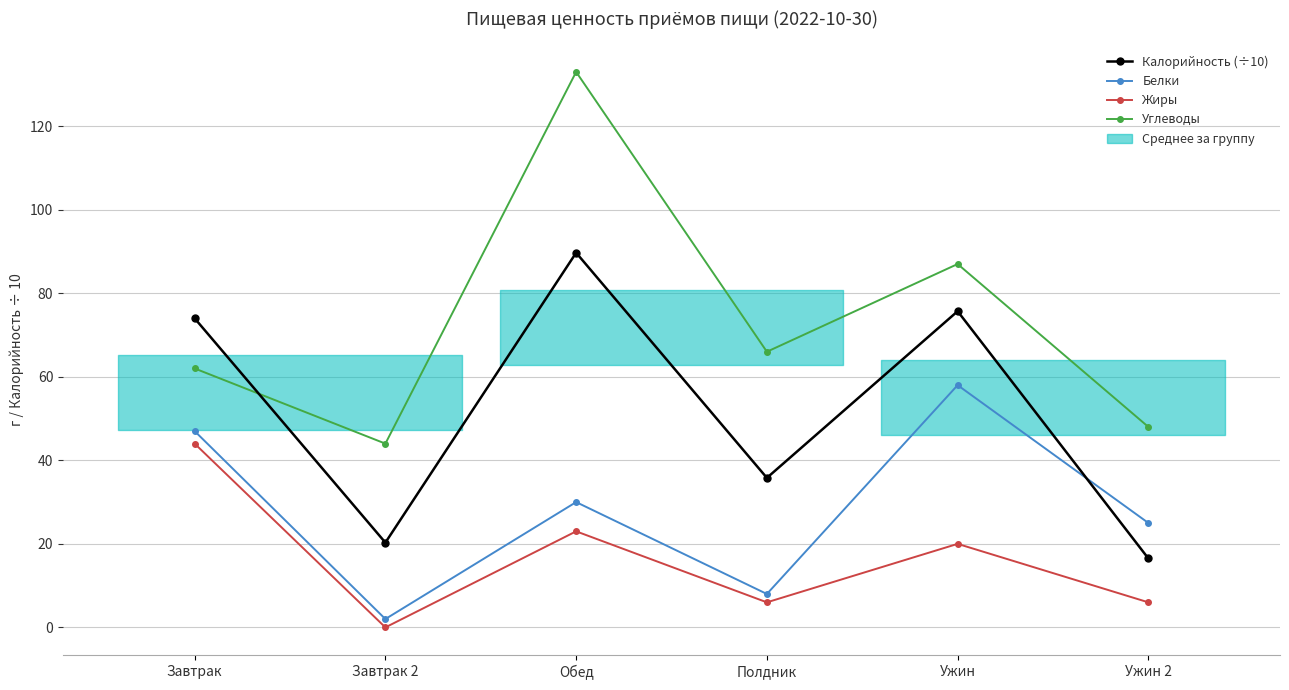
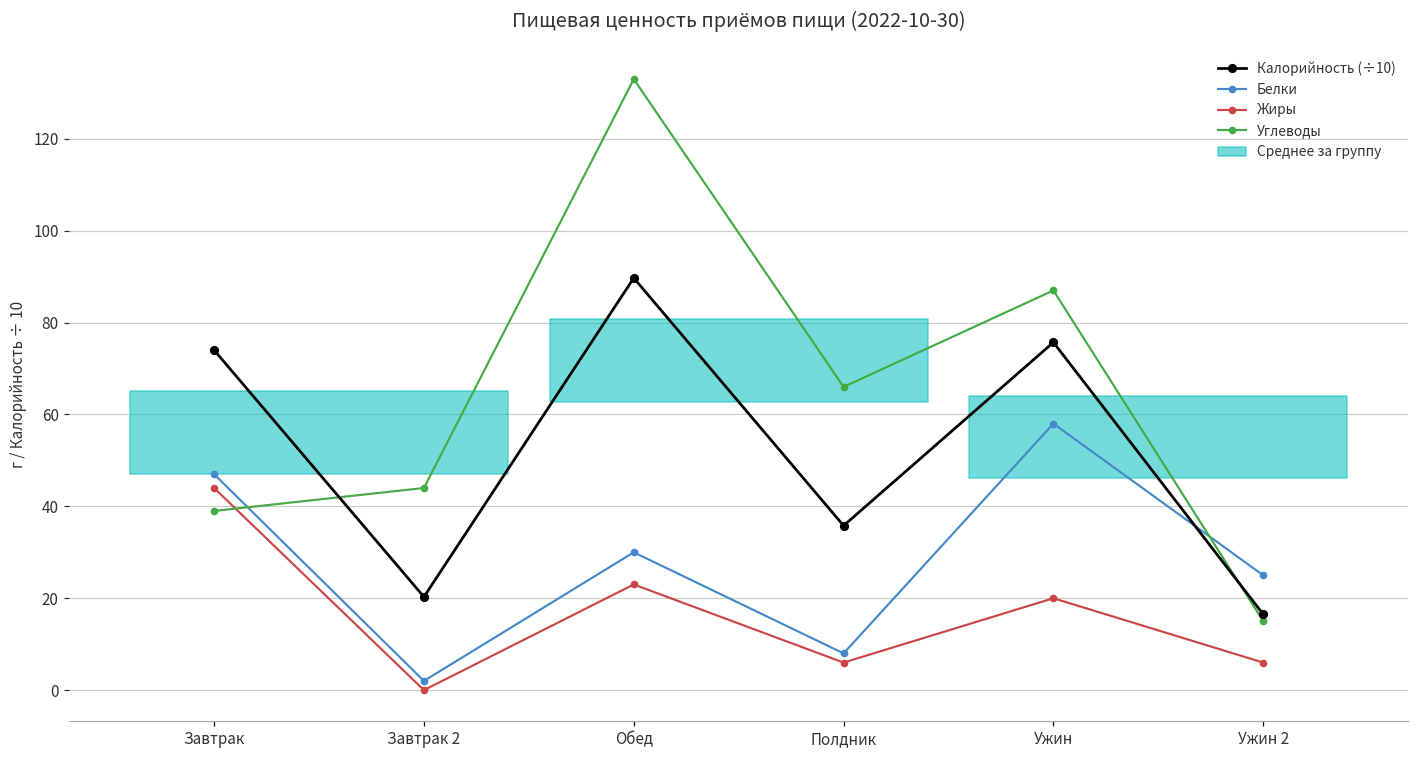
  {
    "Калорийность (÷10)": {
      "Завтрак": 74,
      "Завтрак 2": 20,
      "Обед": 90,
      "Полдник": 36,
      "Ужин": 76,
      "Ужин 2": 17
    },
    "Белки": {
      "Завтрак": 47,
      "Завтрак 2": 2,
      "Обед": 30,
      "Полдник": 8,
      "Ужин": 58,
      "Ужин 2": 25
    },
    "Жиры": {
      "Завтрак": 44,
      "Завтрак 2": 0,
      "Обед": 23,
      "Полдник": 6,
      "Ужин": 20,
      "Ужин 2": 6
    },
    "Углеводы": {
-     "Завтрак": 62,
+     "Завтрак": 39,
      "Завтрак 2": 44,
      "Обед": 133,
      "Полдник": 66,
      "Ужин": 87,
-     "Ужин 2": 48
+     "Ужин 2": 15
    }
  }
